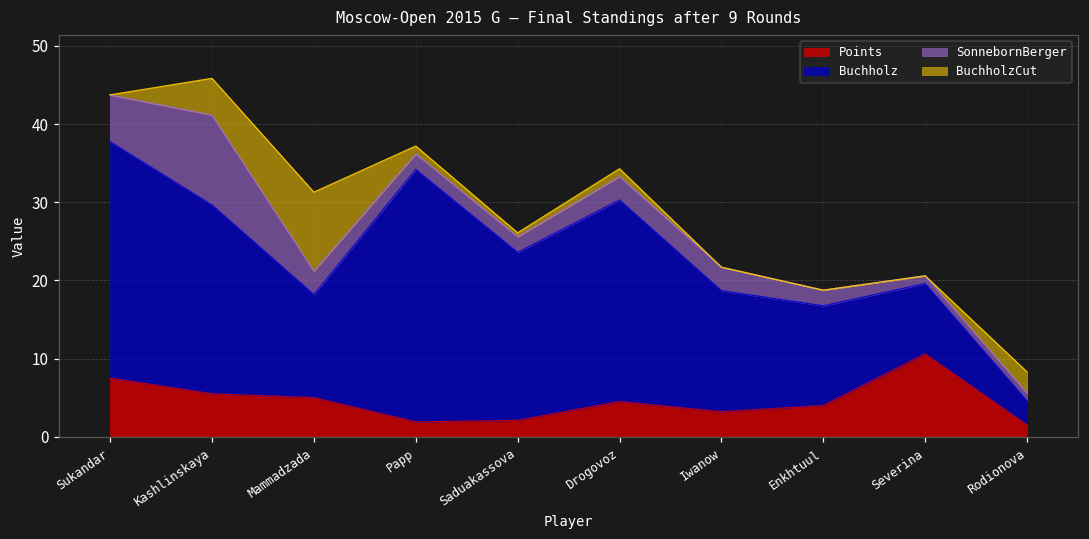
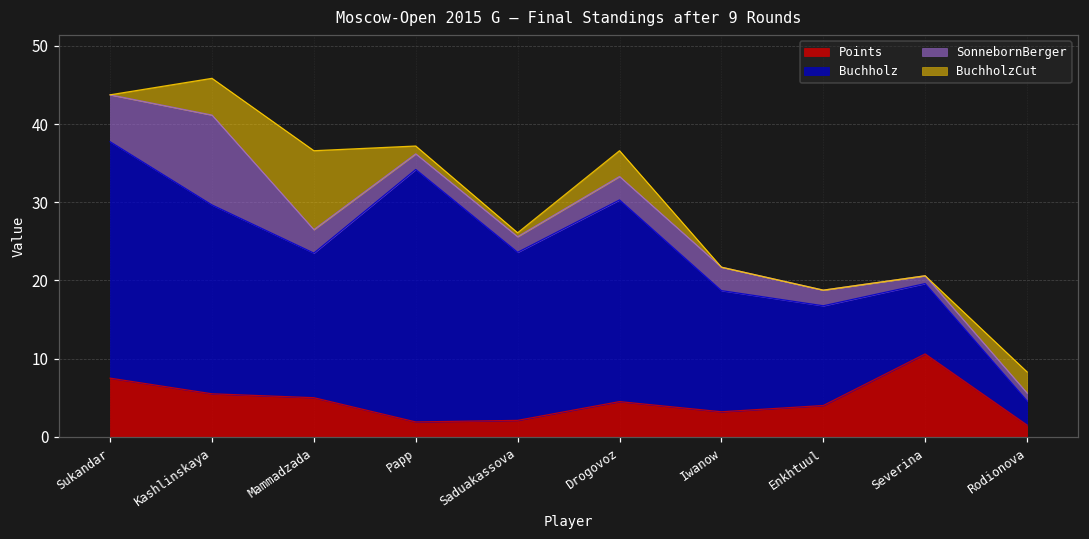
  {
    "Points": {
      "Sukandar": 8,
      "Kashlinskaya": 6,
      "Mammadzada": 5,
      "Papp": 2,
      "Saduakassova": 2,
      "Drogovoz": 5,
      "Iwanow": 3,
      "Enkhtuul": 4,
      "Severina": 11,
      "Rodionova": 2
    },
    "Buchholz": {
      "Sukandar": 30,
      "Kashlinskaya": 24,
-     "Mammadzada": 13,
+     "Mammadzada": 19,
      "Papp": 32,
      "Saduakassova": 22,
      "Drogovoz": 26,
      "Iwanow": 16,
      "Enkhtuul": 13,
      "Severina": 9,
      "Rodionova": 3
    },
    "SonnebornBerger": {
      "Kashlinskaya": 11,
      "Mammadzada": 3,
      "Papp": 2,
      "Saduakassova": 2,
      "Drogovoz": 3,
      "Rodionova": 1
    },
    "BuchholzCut": {
      "Kashlinskaya": 5,
      "Mammadzada": 10,
      "Papp": 1,
      "Saduakassova": 1,
-     "Drogovoz": 1,
+     "Drogovoz": 3,
      "Rodionova": 3
    }
  }
